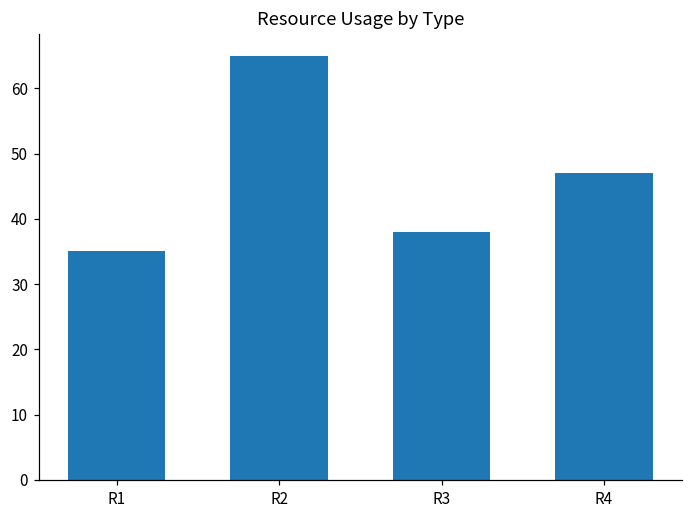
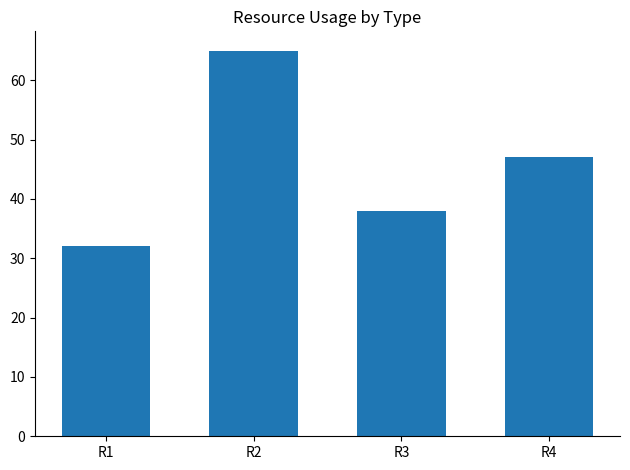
  {
-   "R1": 35,
+   "R1": 32,
    "R2": 65,
    "R3": 38,
    "R4": 47
  }
